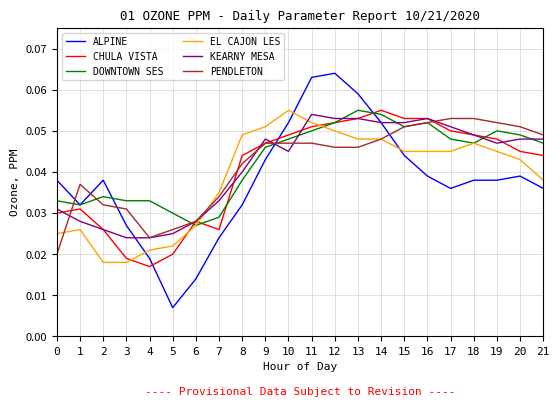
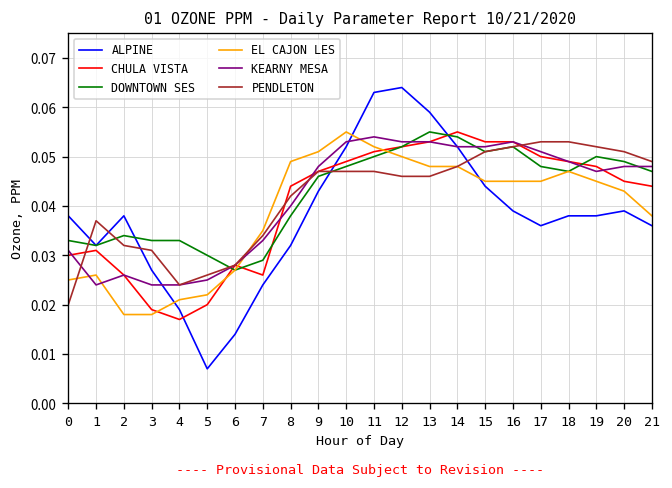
  {
    "ALPINE": {
      "0": 0.038,
      "2": 0.038,
      "3": 0.027,
      "4": 0.019,
      "5": 0.007,
      "6": 0.014,
      "7": 0.024,
      "8": 0.032,
      "9": 0.043,
      "10": 0.052,
      "11": 0.063,
      "12": 0.064,
      "13": 0.059,
      "15": 0.044,
      "16": 0.039,
      "17": 0.036,
      "18": 0.038,
      "19": 0.038,
      "20": 0.039,
      "21": 0.036
    },
    "CHULA VISTA": {
      "0": 0.030,
      "1": 0.031,
      "3": 0.019,
      "4": 0.017,
      "5": 0.020,
      "7": 0.026,
      "8": 0.044,
      "10": 0.049,
      "11": 0.051,
      "14": 0.055,
      "15": 0.053,
      "17": 0.050,
      "19": 0.048,
      "20": 0.045,
      "21": 0.044
    },
    "DOWNTOWN SES": {
      "0": 0.033,
      "2": 0.034,
      "3": 0.033,
      "4": 0.033,
      "5": 0.030,
      "7": 0.029,
      "8": 0.038,
      "9": 0.046,
      "10": 0.048,
      "11": 0.050,
      "13": 0.055,
      "14": 0.054,
      "17": 0.048,
      "19": 0.050,
      "20": 0.049,
      "21": 0.047
    },
    "EL CAJON LES": {
      "0": 0.025,
      "1": 0.026,
      "2": 0.018,
      "3": 0.018,
      "4": 0.021,
      "5": 0.022,
      "7": 0.035,
      "8": 0.049,
      "9": 0.051,
      "10": 0.055,
      "11": 0.052,
      "12": 0.050,
      "13": 0.048,
      "15": 0.045,
      "16": 0.045,
      "17": 0.045,
      "19": 0.045,
      "20": 0.043,
      "21": 0.038
    },
    "KEARNY MESA": {
      "0": 0.031,
-     "1": 0.028,
+     "1": 0.024,
      "3": 0.024,
      "5": 0.025,
      "7": 0.033,
      "8": 0.040,
      "9": 0.048,
-     "10": 0.045,
+     "10": 0.053,
      "11": 0.054,
      "12": 0.053,
      "15": 0.052,
      "17": 0.051,
      "19": 0.047,
      "20": 0.048,
      "21": 0.048
    },
    "PENDLETON": {
      "0": 0.020,
      "1": 0.037,
      "2": 0.032,
      "3": 0.031,
      "5": 0.026,
      "7": 0.034,
      "8": 0.042,
      "10": 0.047,
      "11": 0.047,
      "12": 0.046,
      "13": 0.046,
      "17": 0.053,
      "18": 0.053,
      "19": 0.052,
      "20": 0.051,
      "21": 0.049
    }
  }
